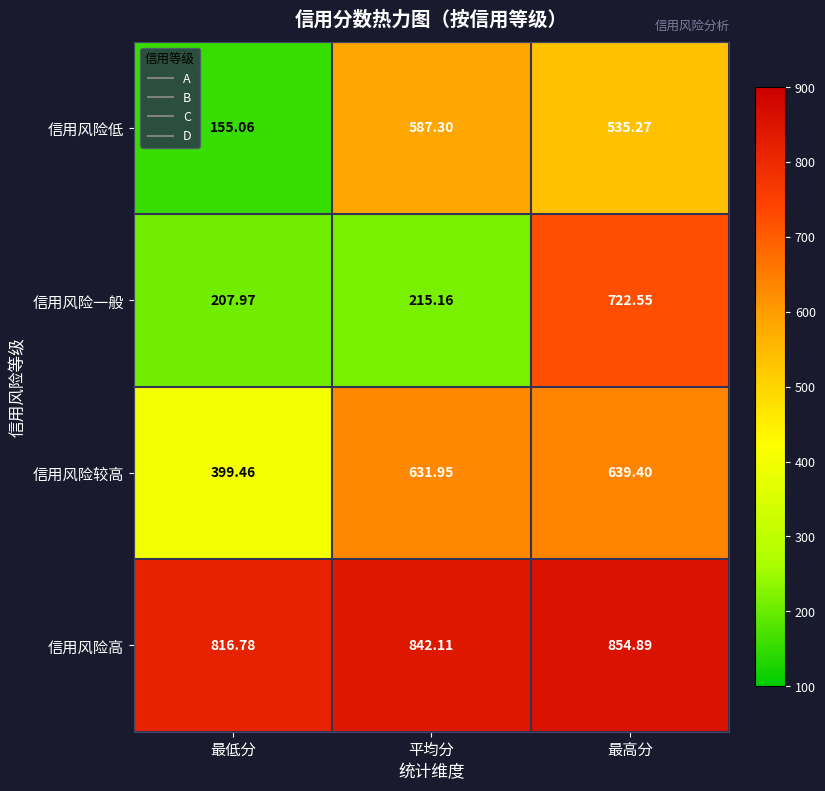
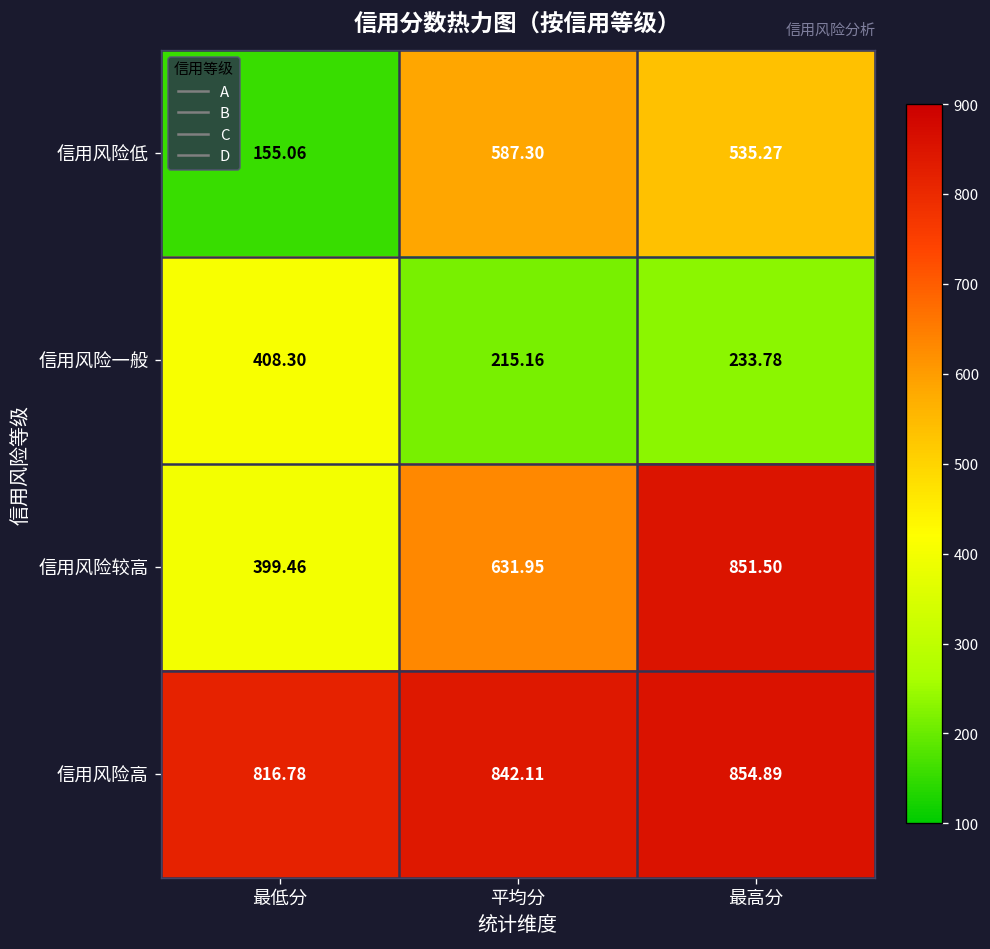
  {
    "信用风险低": {
      "最低分": 155.06,
      "平均分": 587.30,
      "最高分": 535.27
    },
    "信用风险一般": {
-     "最低分": 207.97,
+     "最低分": 408.30,
      "平均分": 215.16,
-     "最高分": 722.55
+     "最高分": 233.78
    },
    "信用风险较高": {
      "最低分": 399.46,
      "平均分": 631.95,
-     "最高分": 639.40
+     "最高分": 851.50
    },
    "信用风险高": {
      "最低分": 816.78,
      "平均分": 842.11,
      "最高分": 854.89
    }
  }
